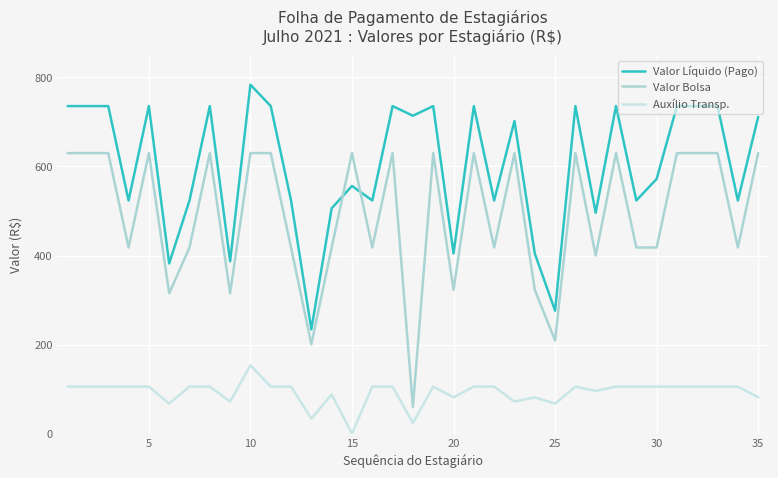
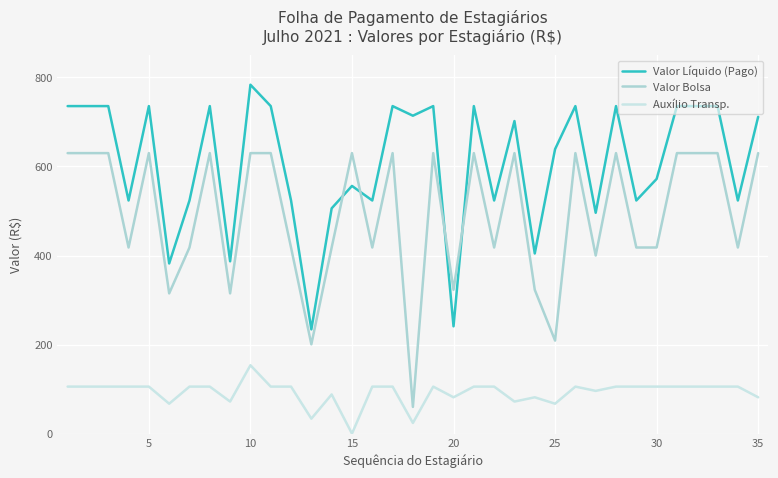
  {
    "Valor Líquido (Pago)": {
      "5": 740,
      "10": 780,
      "15": 560,
-     "20": 400,
-     "25": 280,
+     "20": 240,
+     "25": 640,
      "30": 570,
      "35": 710
    }
  }
